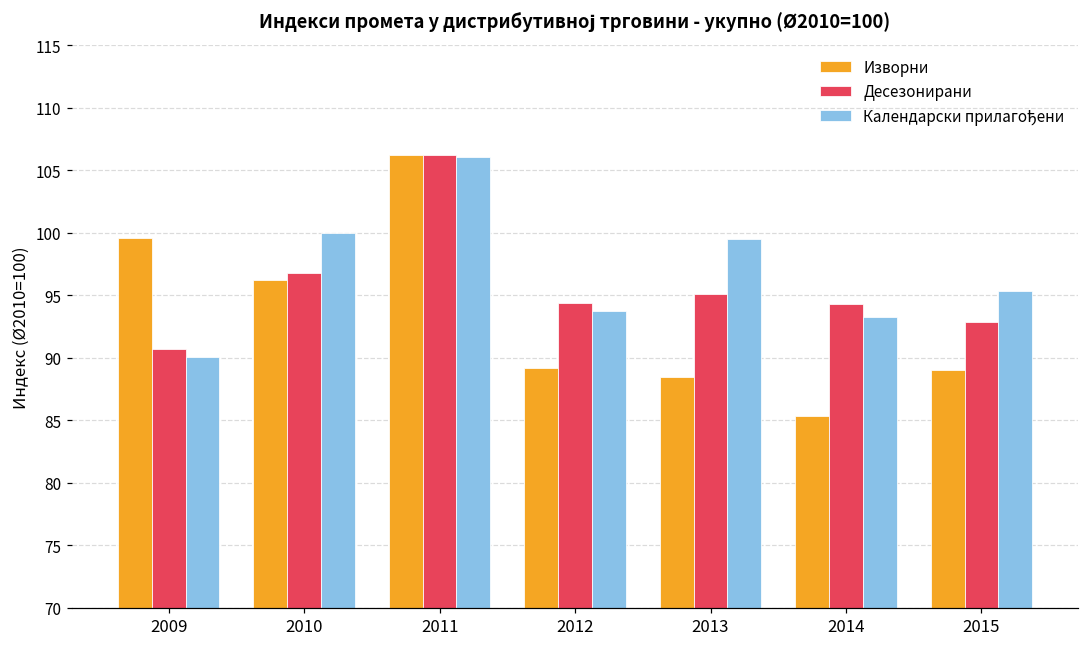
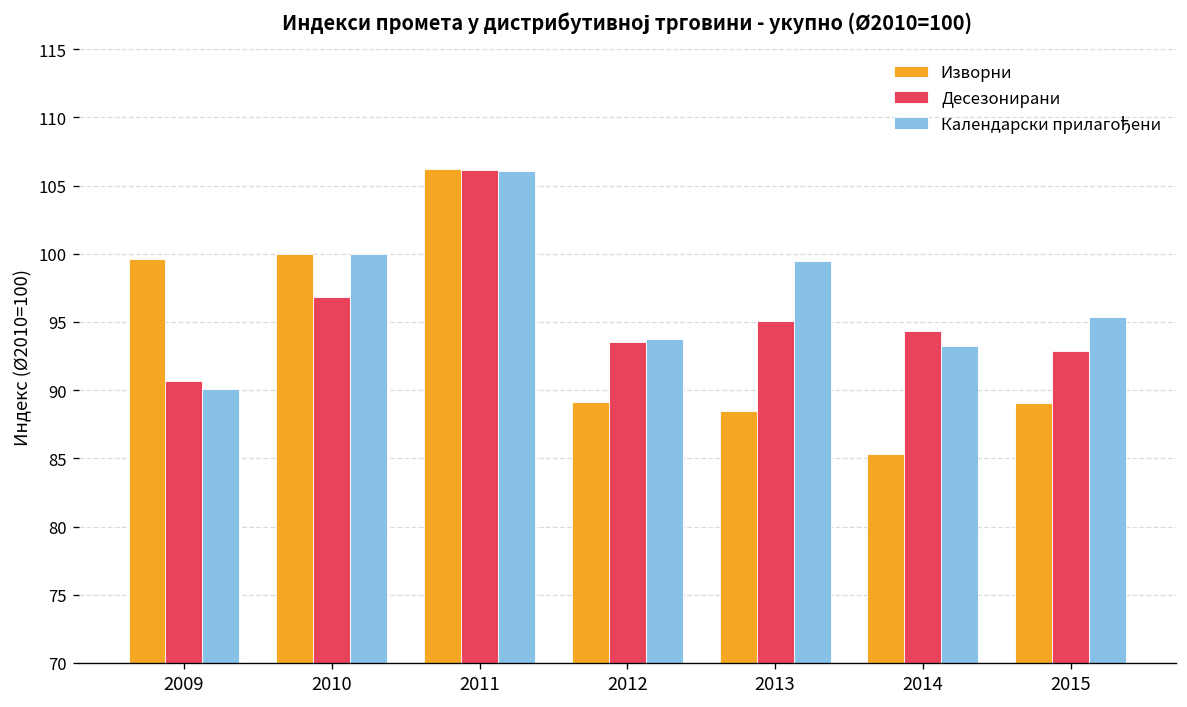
  {
    "Изворни": {
      "2009": 99.6,
-     "2010": 96.2,
+     "2010": 100.0,
      "2011": 106.2,
      "2012": 89.1,
      "2013": 88.5,
      "2014": 85.4,
      "2015": 89.0
    },
    "Десезонирани": {
      "2009": 90.7,
      "2010": 96.8,
      "2011": 106.2,
-     "2012": 94.4,
+     "2012": 93.5,
      "2013": 95.1,
      "2014": 94.3,
      "2015": 92.9
    },
    "Календарски прилагођени": {
      "2009": 90.1,
      "2010": 100.0,
      "2011": 106.1,
      "2012": 93.7,
      "2013": 99.5,
      "2014": 93.2,
      "2015": 95.4
    }
  }
